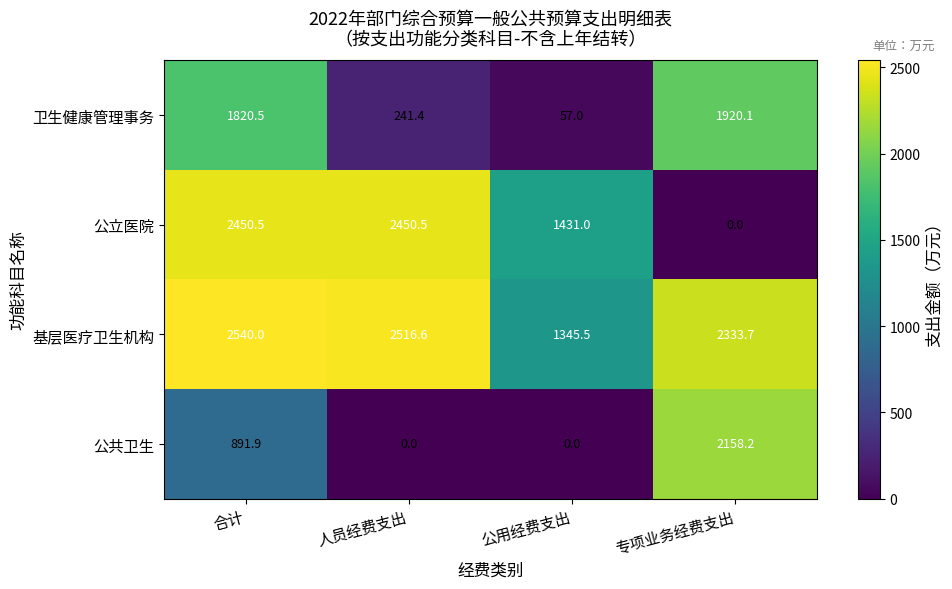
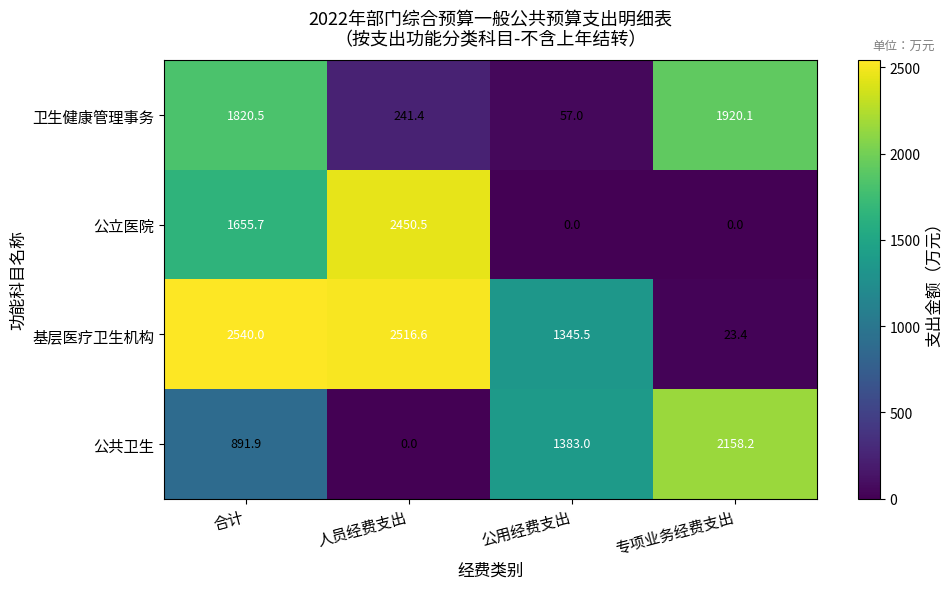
  {
    "卫生健康管理事务": {
      "合计": 1820.5,
      "人员经费支出": 241.4,
      "公用经费支出": 57.0,
      "专项业务经费支出": 1920.1
    },
    "公立医院": {
-     "合计": 2450.5,
+     "合计": 1655.7,
      "人员经费支出": 2450.5,
-     "公用经费支出": 1431.0,
+     "公用经费支出": 0.0,
      "专项业务经费支出": 0.0
    },
    "基层医疗卫生机构": {
      "合计": 2540.0,
      "人员经费支出": 2516.6,
      "公用经费支出": 1345.5,
-     "专项业务经费支出": 2333.7
+     "专项业务经费支出": 23.4
    },
    "公共卫生": {
      "合计": 891.9,
      "人员经费支出": 0.0,
-     "公用经费支出": 0.0,
+     "公用经费支出": 1383.0,
      "专项业务经费支出": 2158.2
    }
  }
